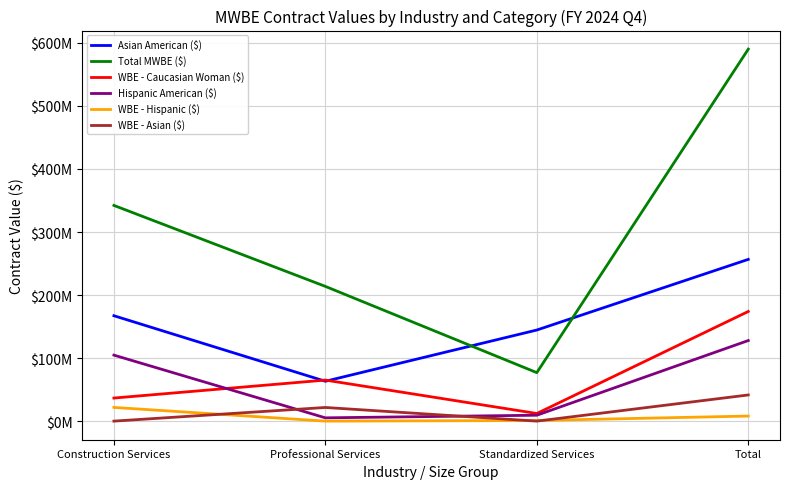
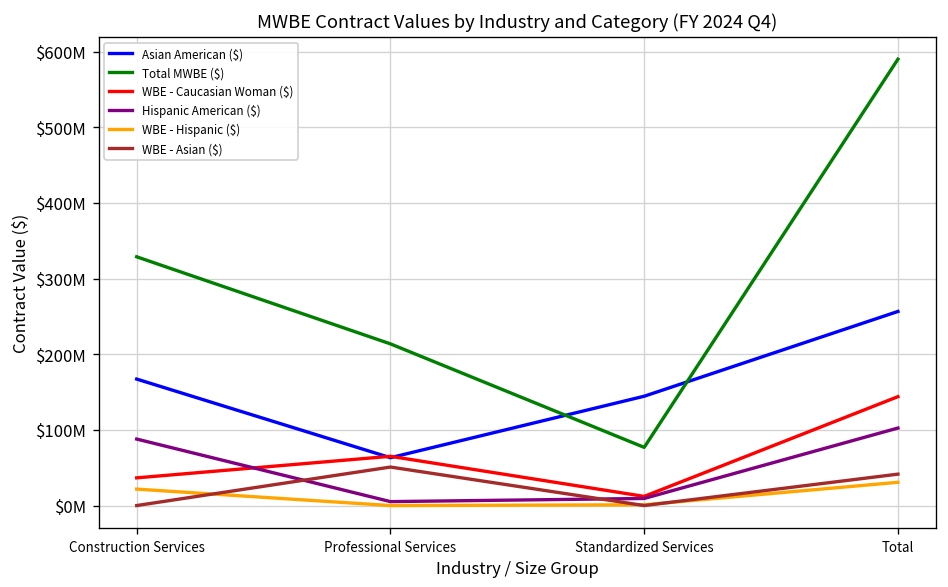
  {
    "Asian American ($)": {
      "Construction Services": "$170000000",
      "Standardized Services": "$140000000",
      "Total": "$260000000"
    },
    "Total MWBE ($)": {
-     "Construction Services": "$340000000",
+     "Construction Services": "$330000000",
      "Professional Services": "$210000000",
      "Standardized Services": "$80000000",
      "Total": "$590000000"
    },
    "WBE - Caucasian Woman ($)": {
      "Construction Services": "$40000000",
-     "Total": "$170000000"
+     "Total": "$140000000"
    },
    "Hispanic American ($)": {
-     "Construction Services": "$100000000",
+     "Construction Services": "$90000000",
      "Professional Services": "$10000000",
-     "Total": "$130000000"
+     "Total": "$100000000"
    },
    "WBE - Hispanic ($)": {
      "Construction Services": "$20000000",
      "Professional Services": "$0",
-     "Total": "$10000000"
+     "Total": "$30000000"
    },
    "WBE - Asian ($)": {
      "Construction Services": "$0",
-     "Professional Services": "$20000000",
+     "Professional Services": "$50000000",
      "Total": "$40000000"
    }
  }
